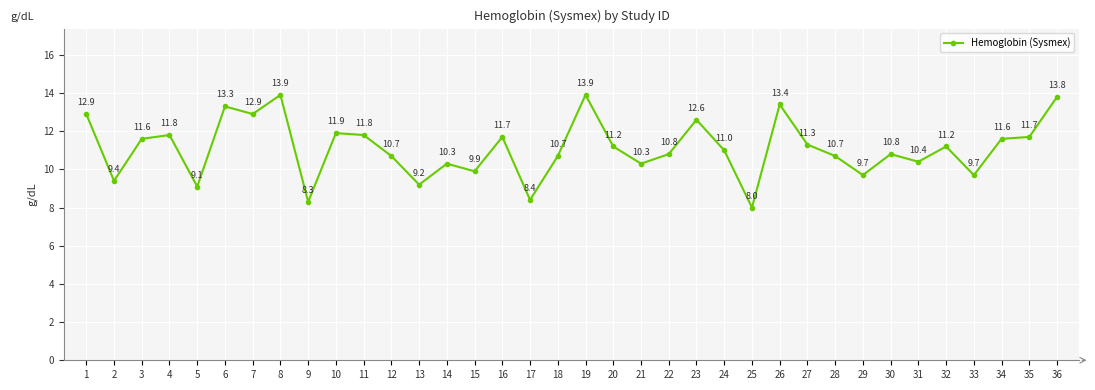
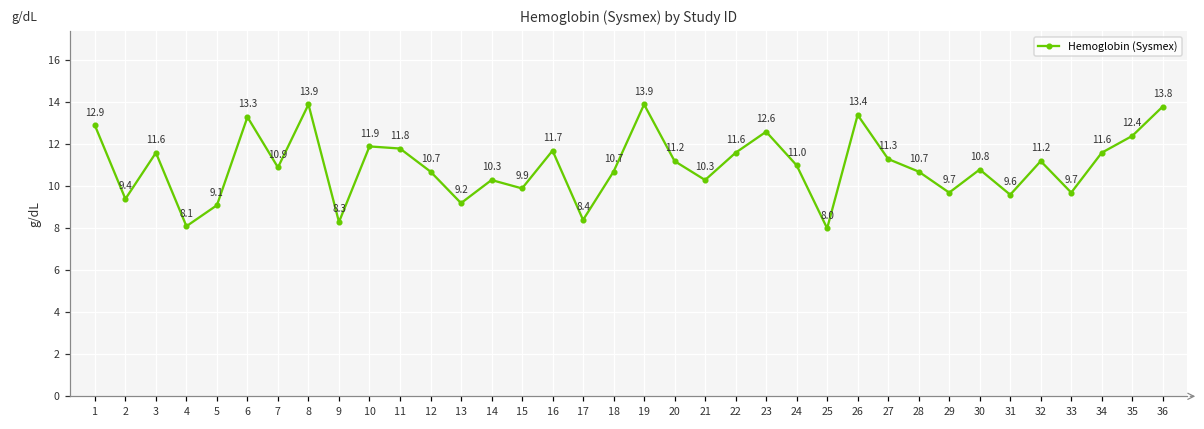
  {
    "1": 12.9,
    "2": 9.4,
    "3": 11.6,
-   "4": 11.8,
+   "4": 8.1,
    "5": 9.1,
    "6": 13.3,
-   "7": 12.9,
+   "7": 10.9,
    "8": 13.9,
    "9": 8.3,
    "10": 11.9,
    "11": 11.8,
    "12": 10.7,
    "13": 9.2,
    "14": 10.3,
    "15": 9.9,
    "16": 11.7,
    "17": 8.4,
    "18": 10.7,
    "19": 13.9,
    "20": 11.2,
    "21": 10.3,
-   "22": 10.8,
+   "22": 11.6,
    "23": 12.6,
    "24": 11.0,
    "25": 8.0,
    "26": 13.4,
    "27": 11.3,
    "28": 10.7,
    "29": 9.7,
    "30": 10.8,
-   "31": 10.4,
+   "31": 9.6,
    "32": 11.2,
    "33": 9.7,
    "34": 11.6,
-   "35": 11.7,
+   "35": 12.4,
    "36": 13.8
  }
